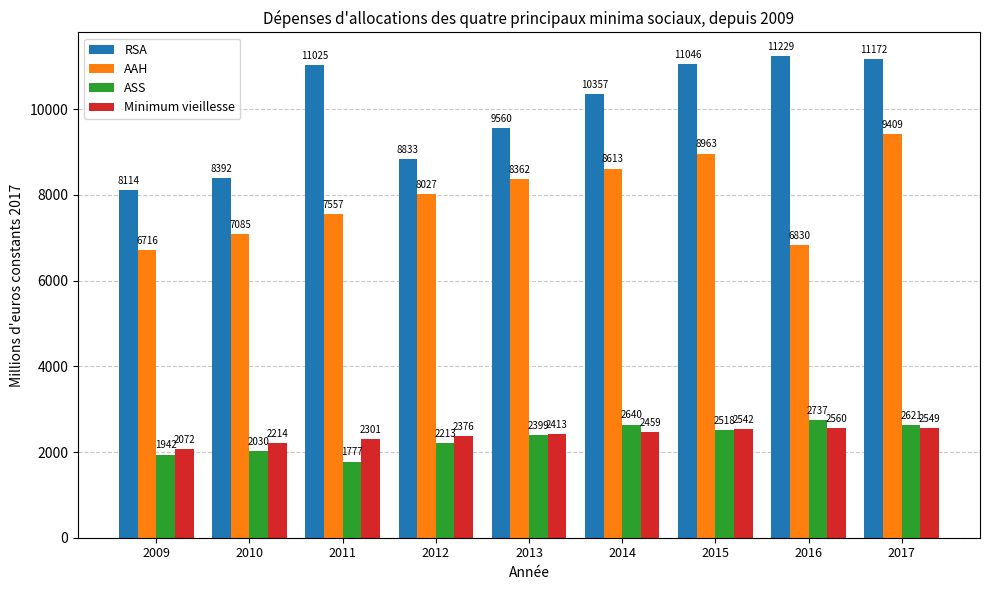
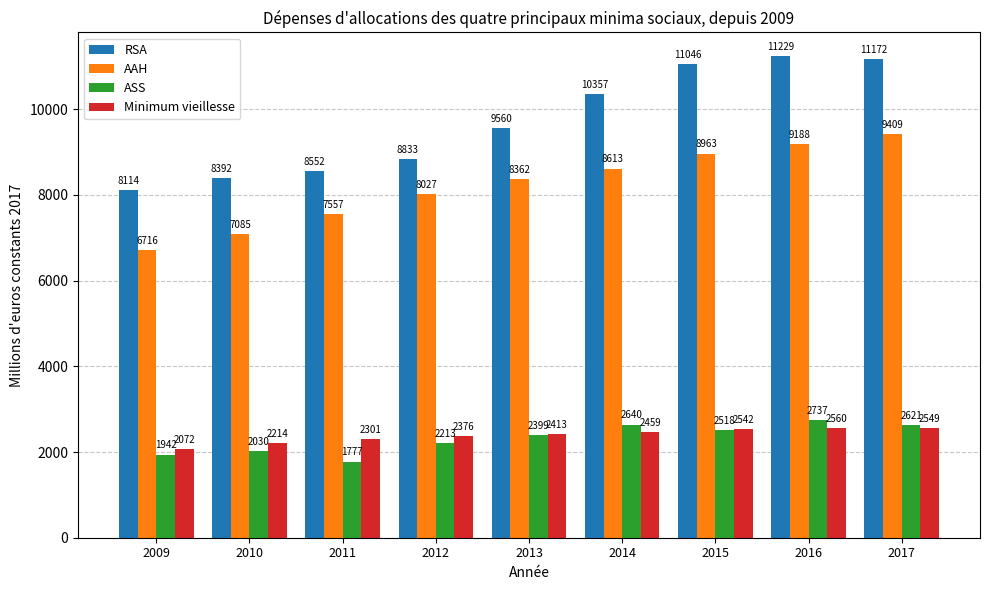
  {
    "RSA": {
      "2009": 8114,
      "2010": 8392,
-     "2011": 11025,
+     "2011": 8552,
      "2012": 8833,
      "2013": 9560,
      "2014": 10357,
      "2015": 11046,
      "2016": 11229,
      "2017": 11172
    },
    "AAH": {
      "2009": 6716,
      "2010": 7085,
      "2011": 7557,
      "2012": 8027,
      "2013": 8362,
      "2014": 8613,
      "2015": 8963,
-     "2016": 6830,
+     "2016": 9188,
      "2017": 9409
    },
    "ASS": {
      "2009": 1942,
      "2010": 2030,
      "2011": 1777,
      "2012": 2213,
      "2013": 2399,
      "2014": 2640,
      "2015": 2518,
      "2016": 2737,
      "2017": 2621
    },
    "Minimum vieillesse": {
      "2009": 2072,
      "2010": 2214,
      "2011": 2301,
      "2012": 2376,
      "2013": 2413,
      "2014": 2459,
      "2015": 2542,
      "2016": 2560,
      "2017": 2549
    }
  }
